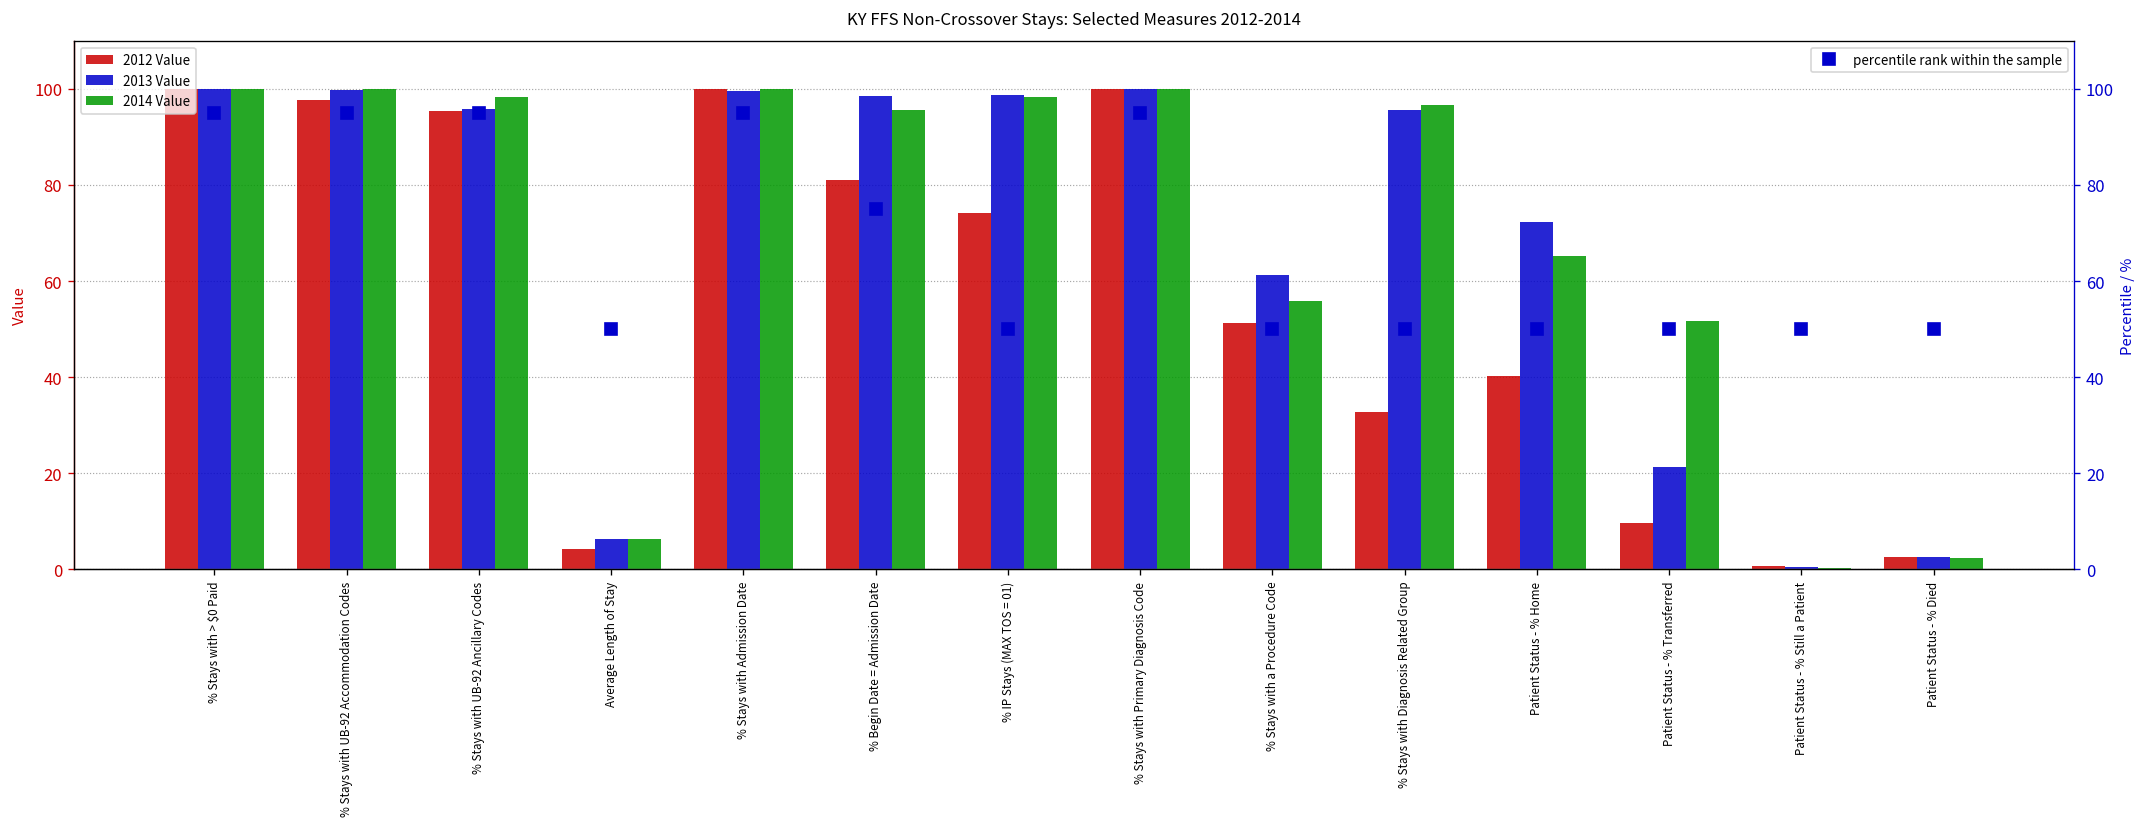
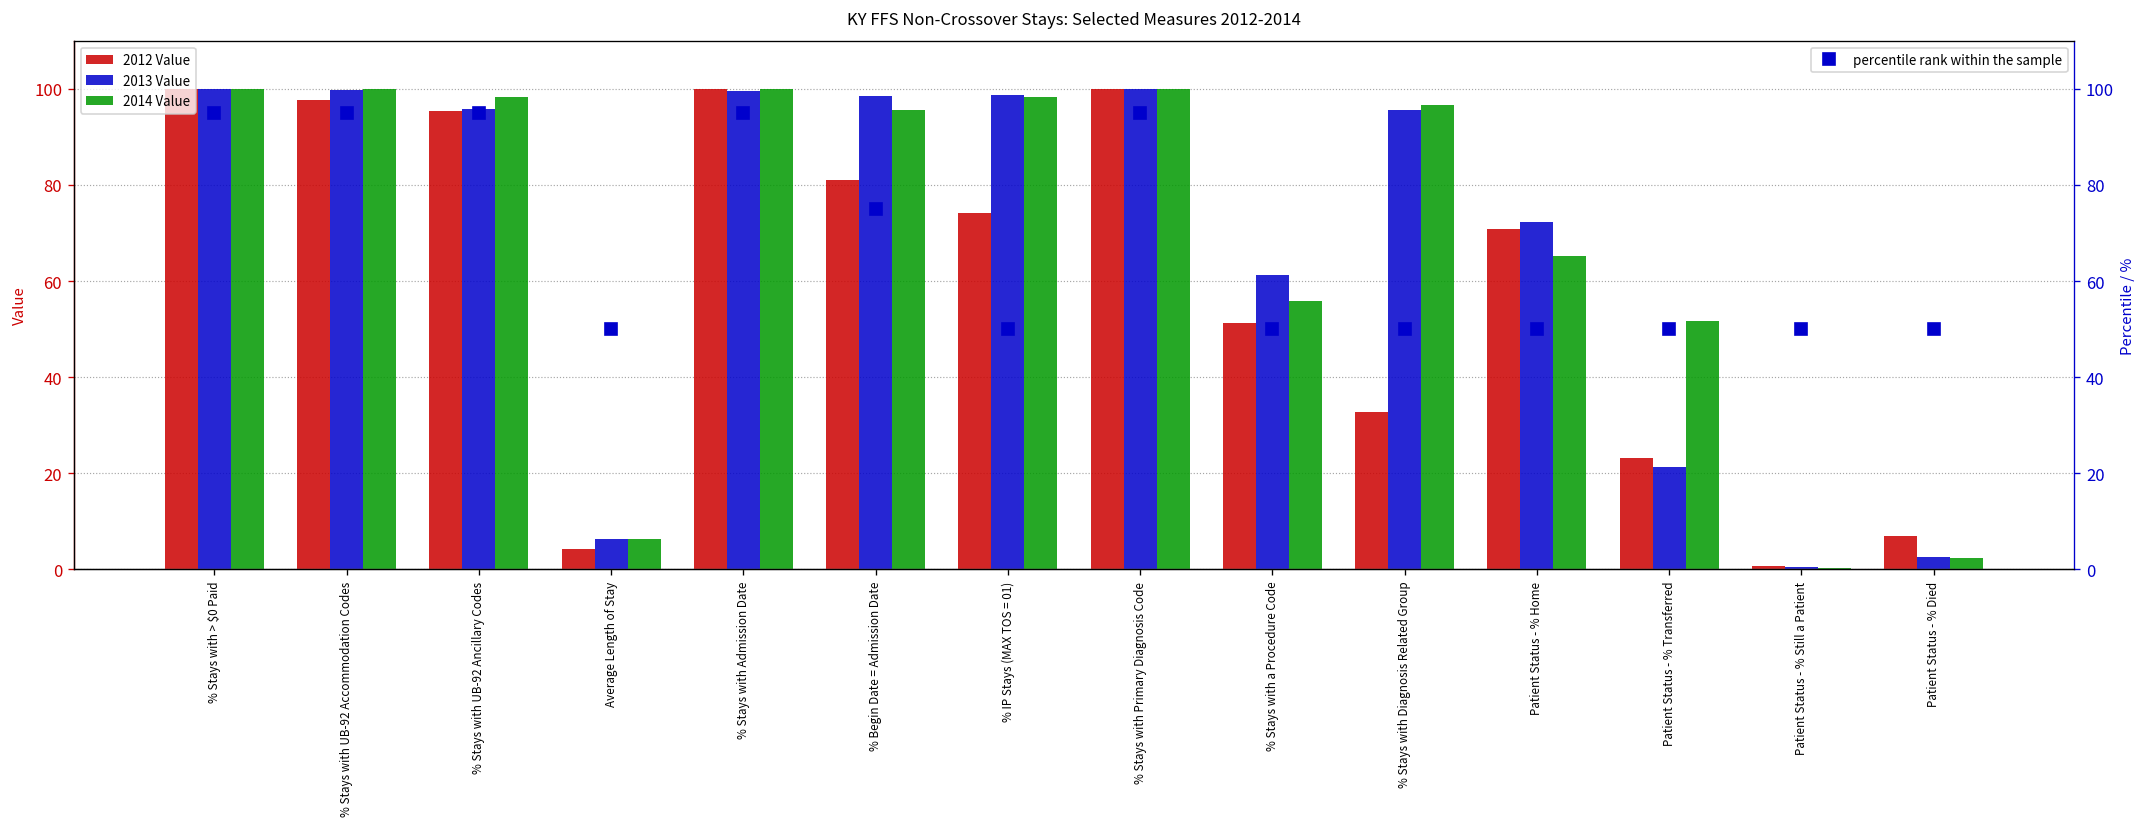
  {
    "2012 Value": {
      "% Stays with UB-92 Accommodation Codes": 98,
      "% Stays with UB-92 Ancillary Codes": 95,
      "Average Length of Stay": 4,
      "% Stays with Admission Date": 100,
      "% Begin Date = Admission Date": 81,
      "% IP Stays (MAX TOS = 01)": 74,
      "% Stays with Primary Diagnosis Code": 100,
      "% Stays with a Procedure Code": 51,
      "% Stays with Diagnosis Related Group": 33,
-     "Patient Status - % Home": 40,
-     "Patient Status - % Transferred": 10,
-     "Patient Status - % Died": 2
+     "Patient Status - % Home": 71,
+     "Patient Status - % Transferred": 23,
+     "Patient Status - % Died": 7
    },
    "2014 Value": {
      "% Stays with > $0 Paid": 100,
      "% Stays with UB-92 Accommodation Codes": 100,
      "% Stays with UB-92 Ancillary Codes": 98,
      "Average Length of Stay": 6,
      "% Stays with Admission Date": 100,
      "% Begin Date = Admission Date": 96,
      "% IP Stays (MAX TOS = 01)": 98,
      "% Stays with Primary Diagnosis Code": 100,
      "% Stays with a Procedure Code": 56,
      "% Stays with Diagnosis Related Group": 97,
      "Patient Status - % Home": 65,
      "Patient Status - % Transferred": 52,
      "Patient Status - % Died": 2
    }
  }
